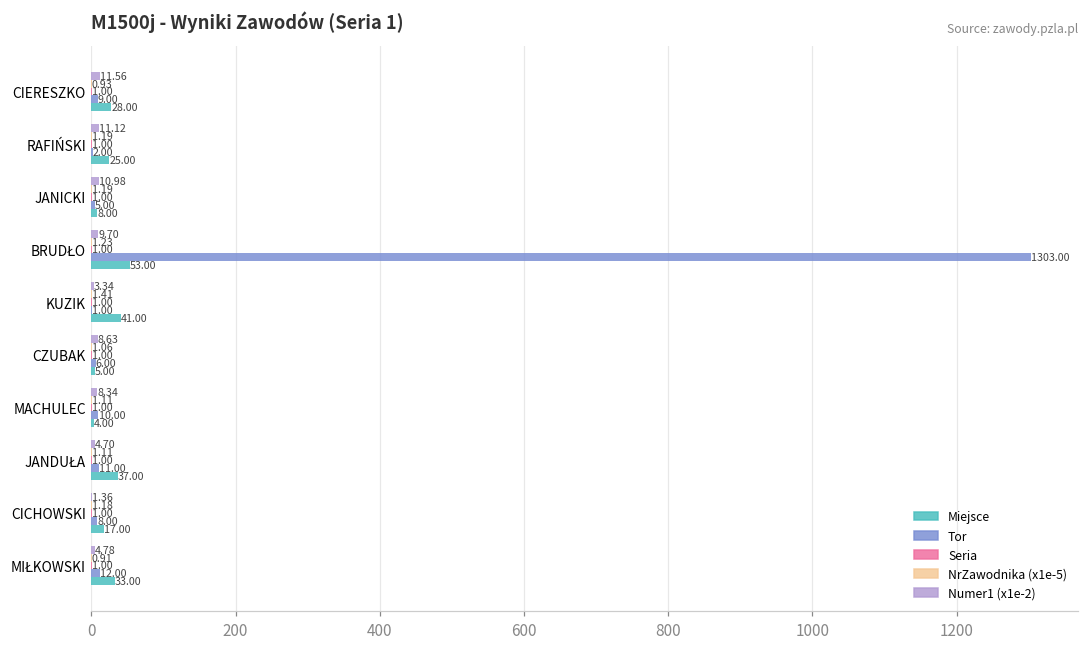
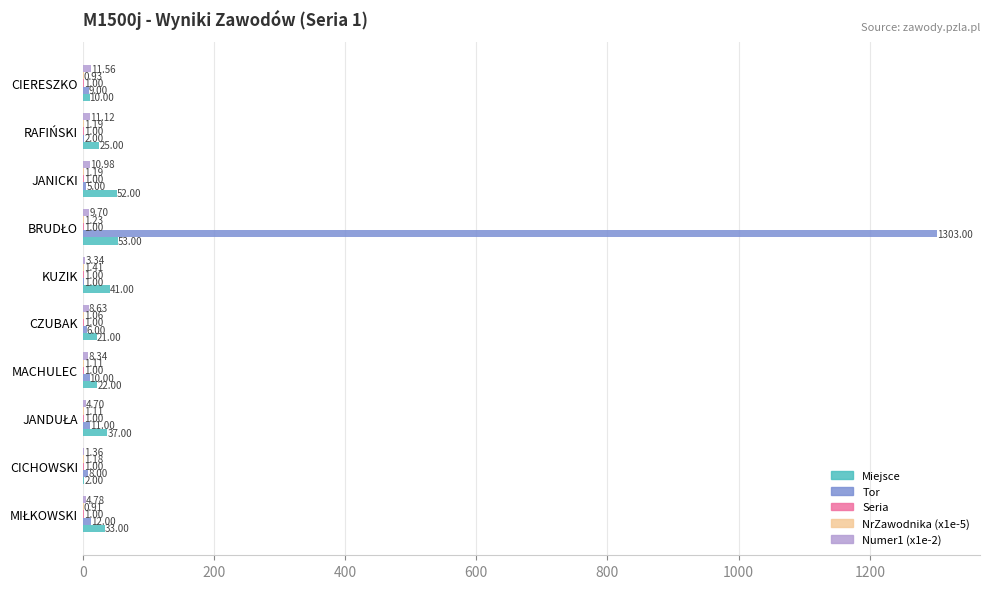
  {
    "Miejsce": {
-     "CIERESZKO": 28.00,
+     "CIERESZKO": 10.00,
      "RAFIŃSKI": 25.00,
-     "JANICKI": 8.00,
+     "JANICKI": 52.00,
      "BRUDŁO": 53.00,
      "KUZIK": 41.00,
-     "CZUBAK": 5.00,
-     "MACHULEC": 4.00,
+     "CZUBAK": 21.00,
+     "MACHULEC": 22.00,
      "JANDUŁA": 37.00,
-     "CICHOWSKI": 17.00,
+     "CICHOWSKI": 2.00,
      "MIŁKOWSKI": 33.00
    }
  }
